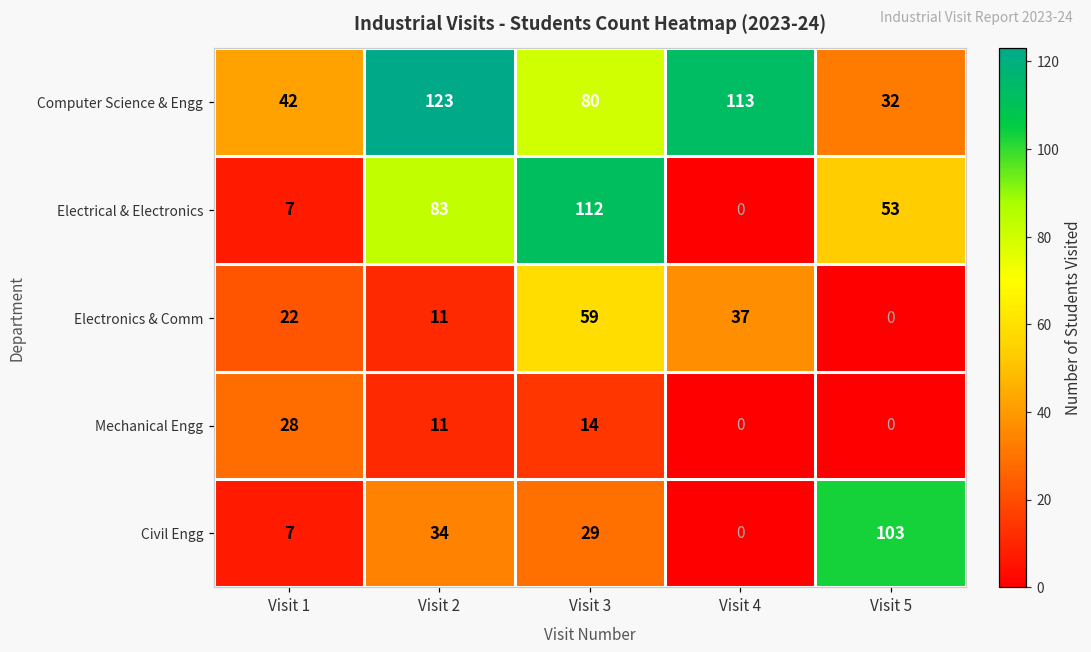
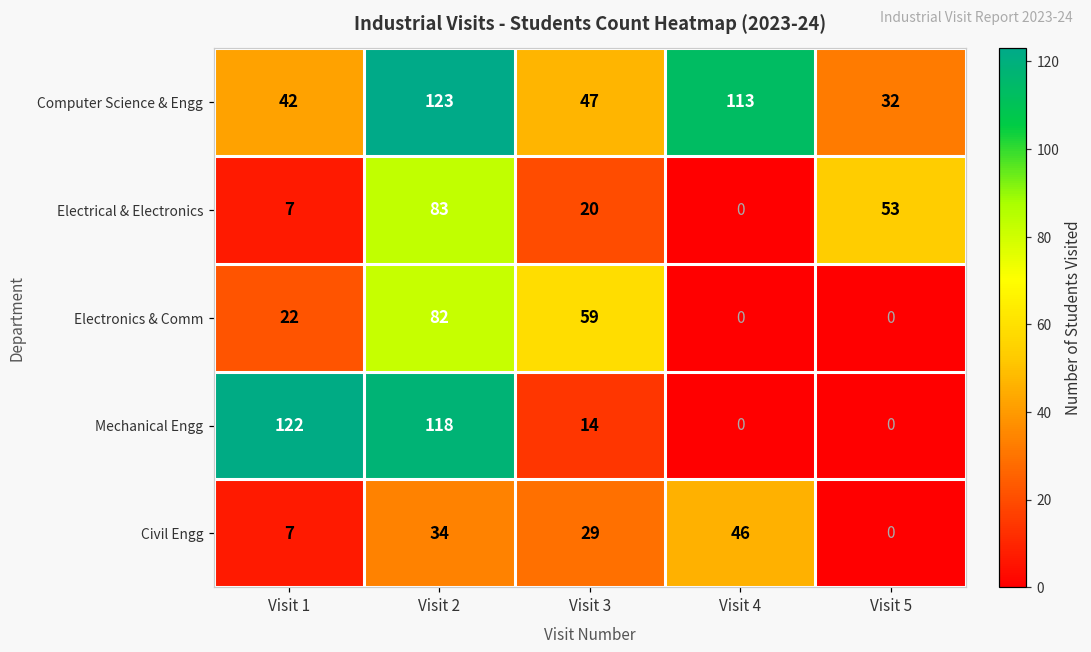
  {
    "Computer Science & Engg": {
      "Visit 1": 42,
      "Visit 2": 123,
-     "Visit 3": 80,
+     "Visit 3": 47,
      "Visit 4": 113,
      "Visit 5": 32
    },
    "Electrical & Electronics": {
      "Visit 1": 7,
      "Visit 2": 83,
-     "Visit 3": 112,
+     "Visit 3": 20,
      "Visit 4": 0,
      "Visit 5": 53
    },
    "Electronics & Comm": {
      "Visit 1": 22,
-     "Visit 2": 11,
+     "Visit 2": 82,
      "Visit 3": 59,
-     "Visit 4": 37,
+     "Visit 4": 0,
      "Visit 5": 0
    },
    "Mechanical Engg": {
-     "Visit 1": 28,
-     "Visit 2": 11,
+     "Visit 1": 122,
+     "Visit 2": 118,
      "Visit 3": 14,
      "Visit 4": 0,
      "Visit 5": 0
    },
    "Civil Engg": {
      "Visit 1": 7,
      "Visit 2": 34,
      "Visit 3": 29,
-     "Visit 4": 0,
-     "Visit 5": 103
+     "Visit 4": 46,
+     "Visit 5": 0
    }
  }
